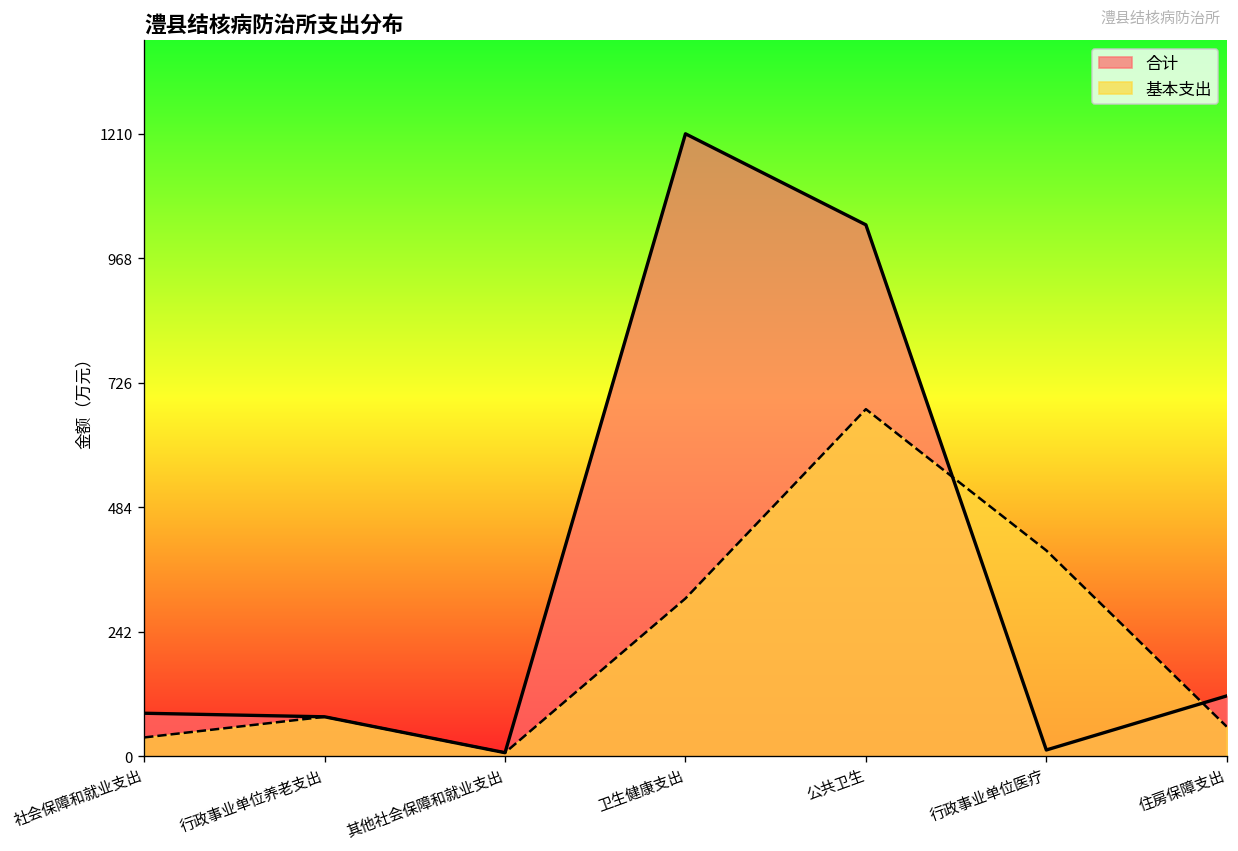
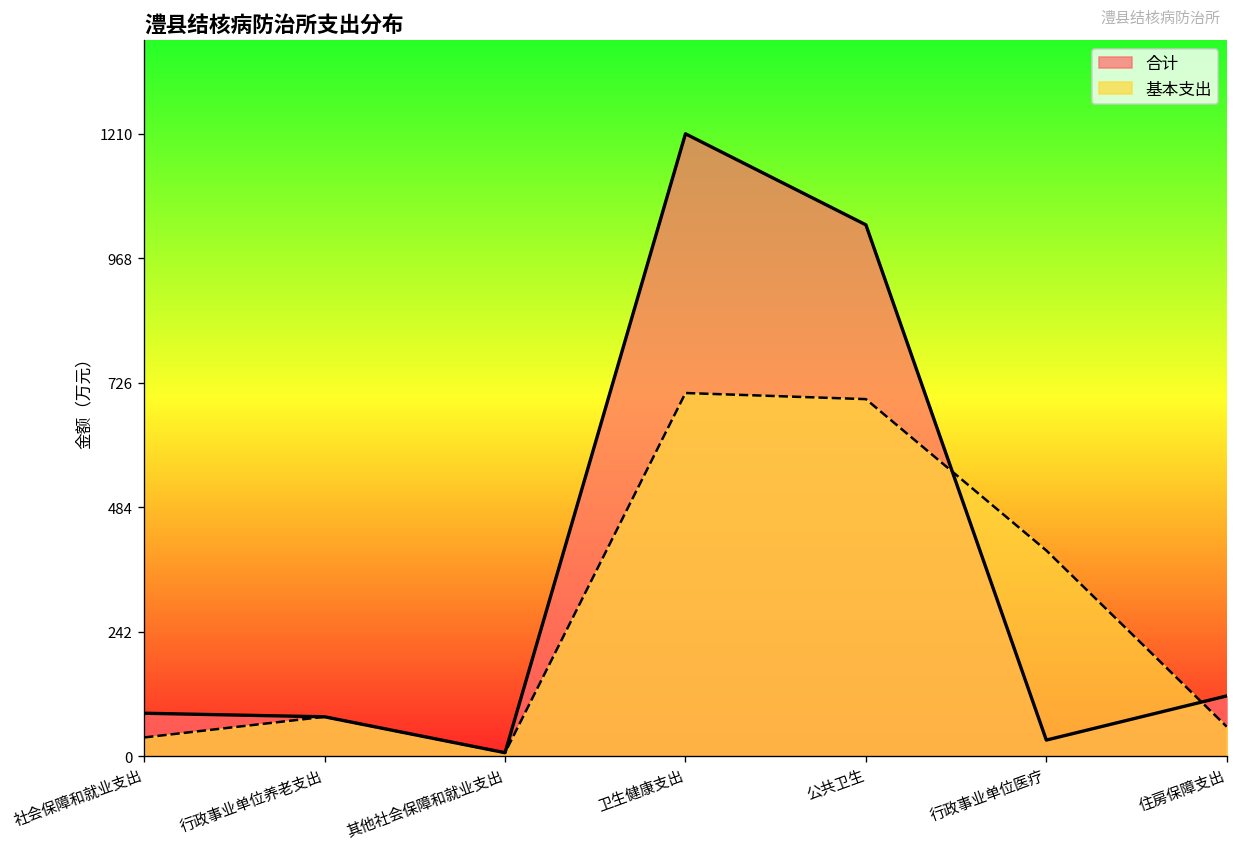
  {
    "合计": {
      "社会保障和就业支出": 80,
      "卫生健康支出": 1210,
      "公共卫生": 1030,
-     "行政事业单位医疗": 10,
+     "行政事业单位医疗": 30,
      "住房保障支出": 120
    },
    "基本支出": {
      "社会保障和就业支出": 40,
-     "卫生健康支出": 310,
-     "公共卫生": 670,
+     "卫生健康支出": 710,
+     "公共卫生": 690,
      "行政事业单位医疗": 400,
      "住房保障支出": 60
    }
  }
